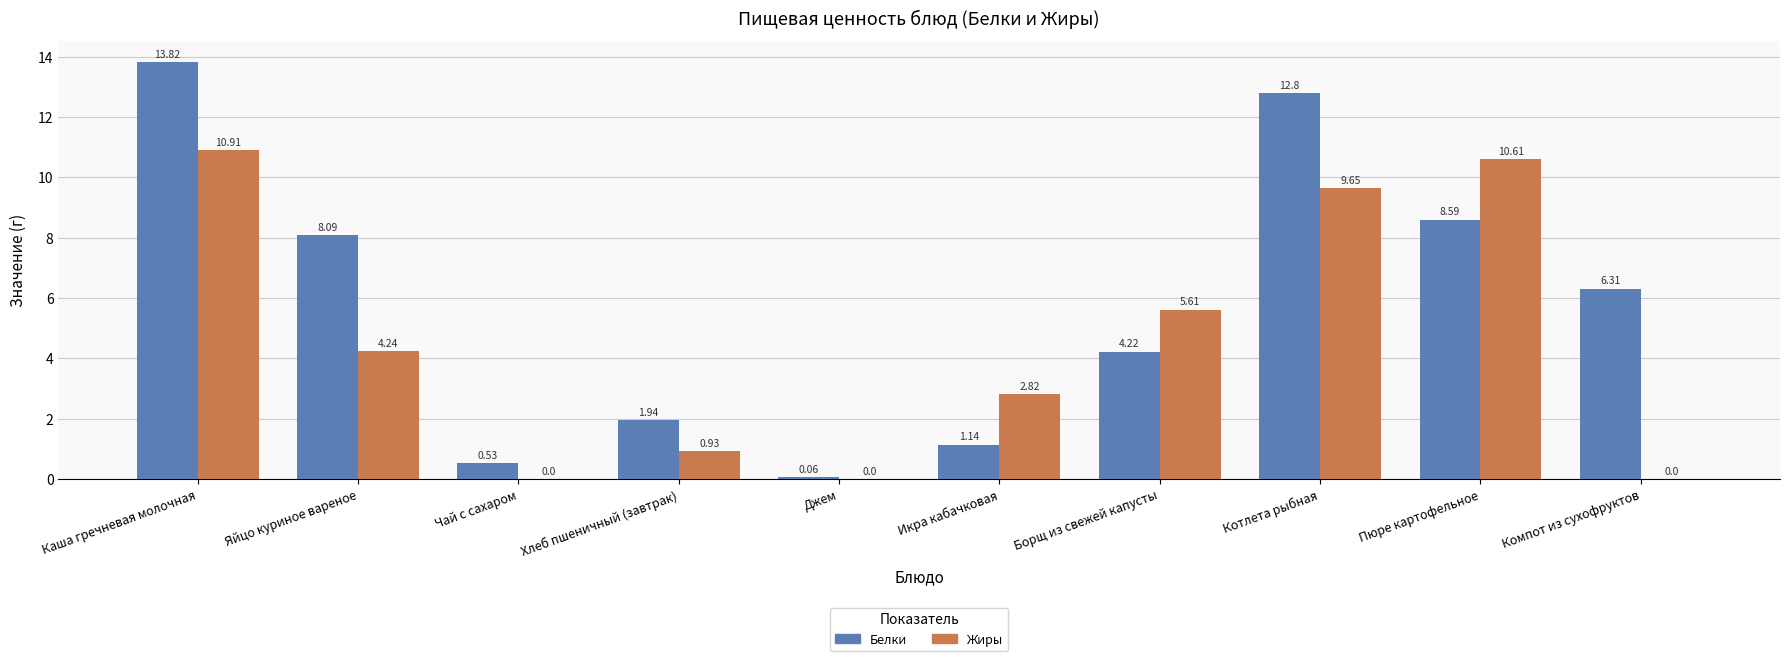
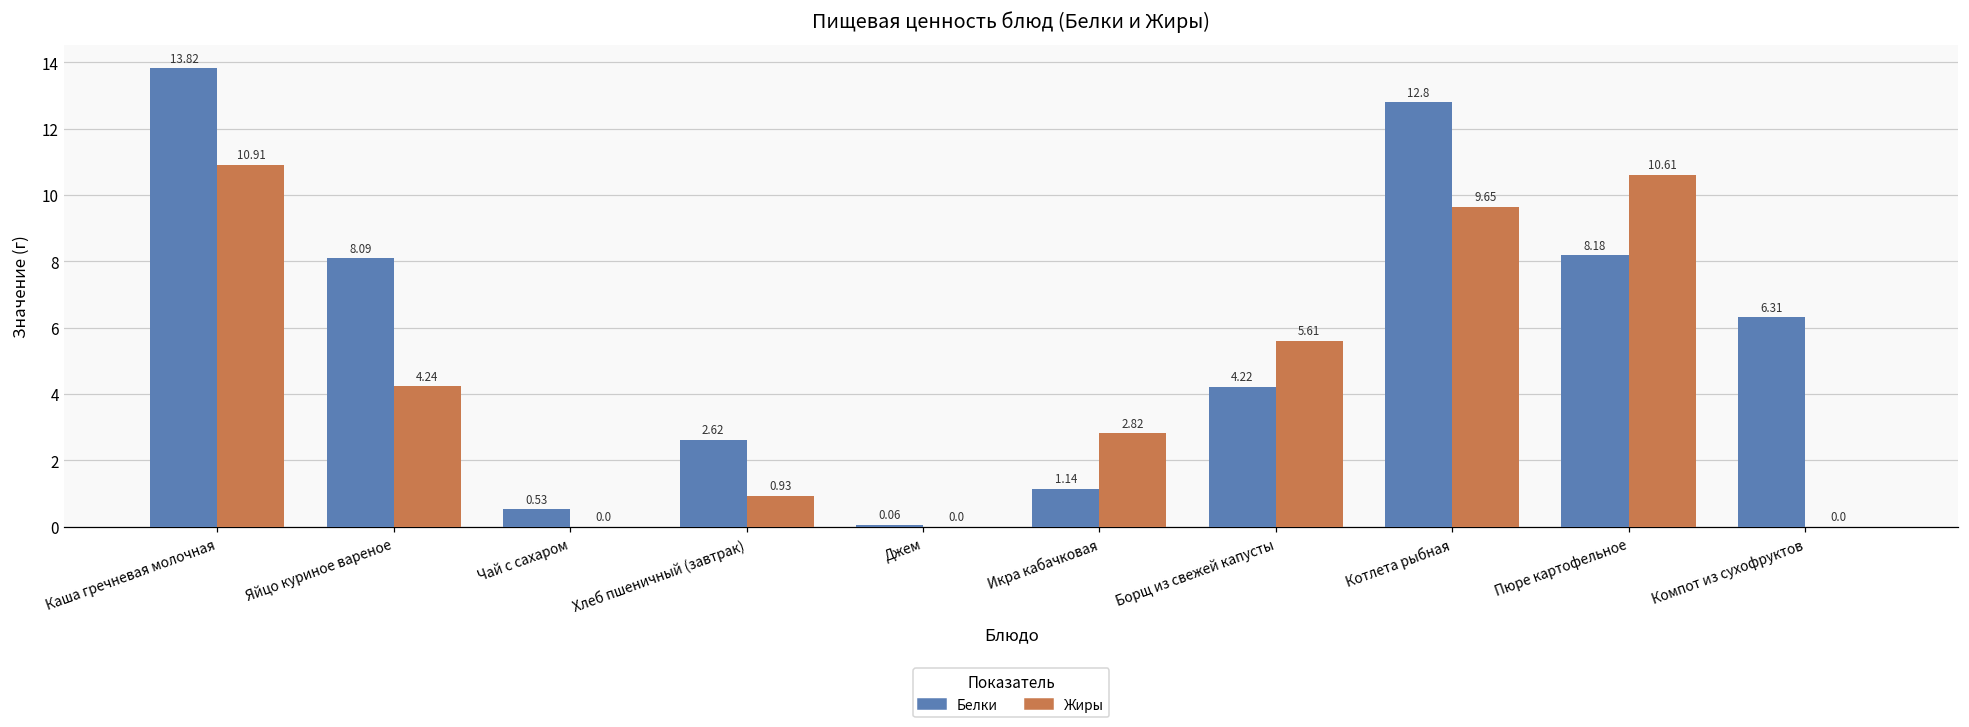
  {
    "Белки": {
      "Каша гречневая молочная": 13.82,
      "Яйцо куриное вареное": 8.09,
      "Чай с сахаром": 0.53,
-     "Хлеб пшеничный (завтрак)": 1.94,
+     "Хлеб пшеничный (завтрак)": 2.62,
      "Джем": 0.06,
      "Икра кабачковая": 1.14,
      "Борщ из свежей капусты": 4.22,
      "Котлета рыбная": 12.8,
-     "Пюре картофельное": 8.59,
+     "Пюре картофельное": 8.18,
      "Компот из сухофруктов": 6.31
    },
    "Жиры": {
      "Каша гречневая молочная": 10.91,
      "Яйцо куриное вареное": 4.24,
      "Чай с сахаром": 0.0,
      "Хлеб пшеничный (завтрак)": 0.93,
      "Джем": 0.0,
      "Икра кабачковая": 2.82,
      "Борщ из свежей капусты": 5.61,
      "Котлета рыбная": 9.65,
      "Пюре картофельное": 10.61,
      "Компот из сухофруктов": 0.0
    }
  }
